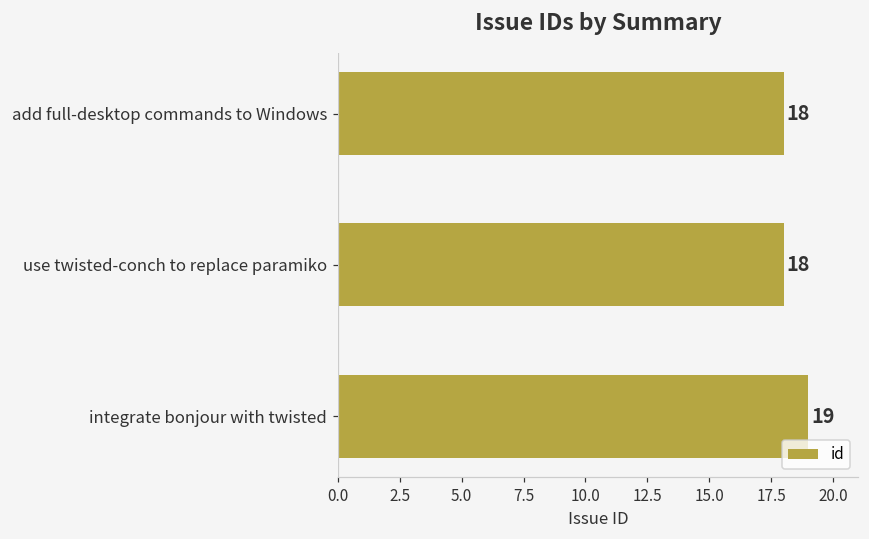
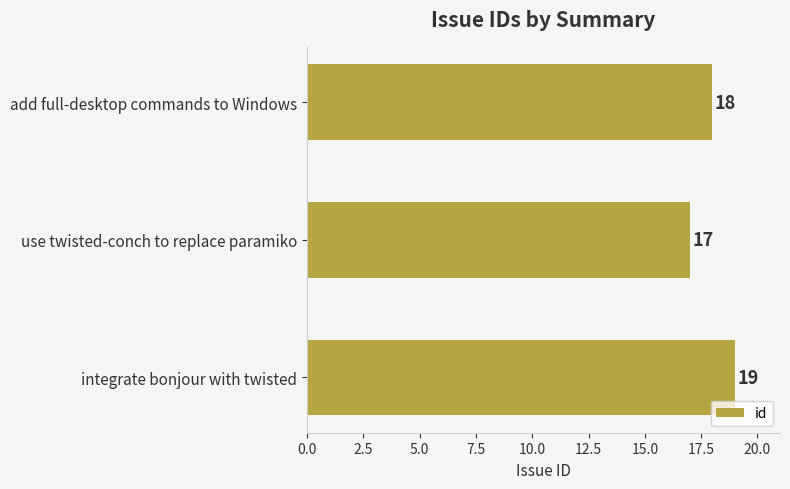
  {
    "add full-desktop commands to Windows": 18,
-   "use twisted-conch to replace paramiko": 18,
+   "use twisted-conch to replace paramiko": 17,
    "integrate bonjour with twisted": 19
  }
